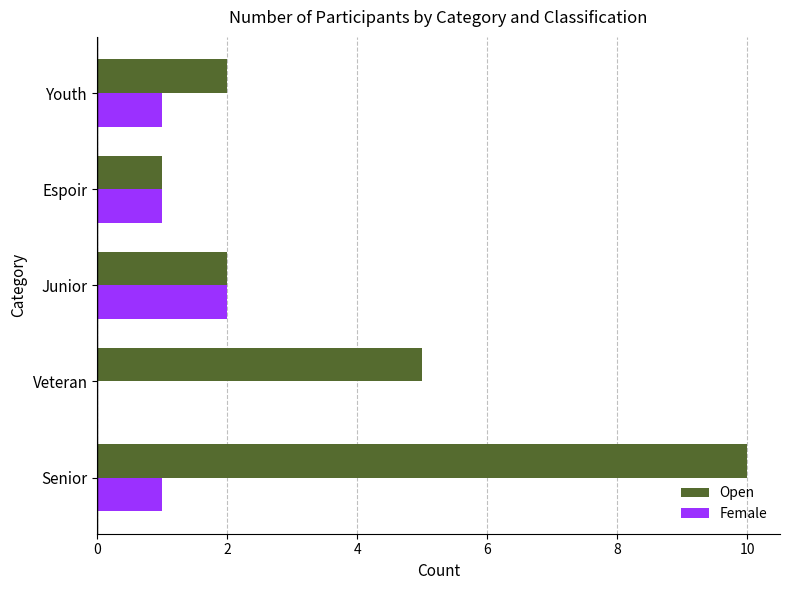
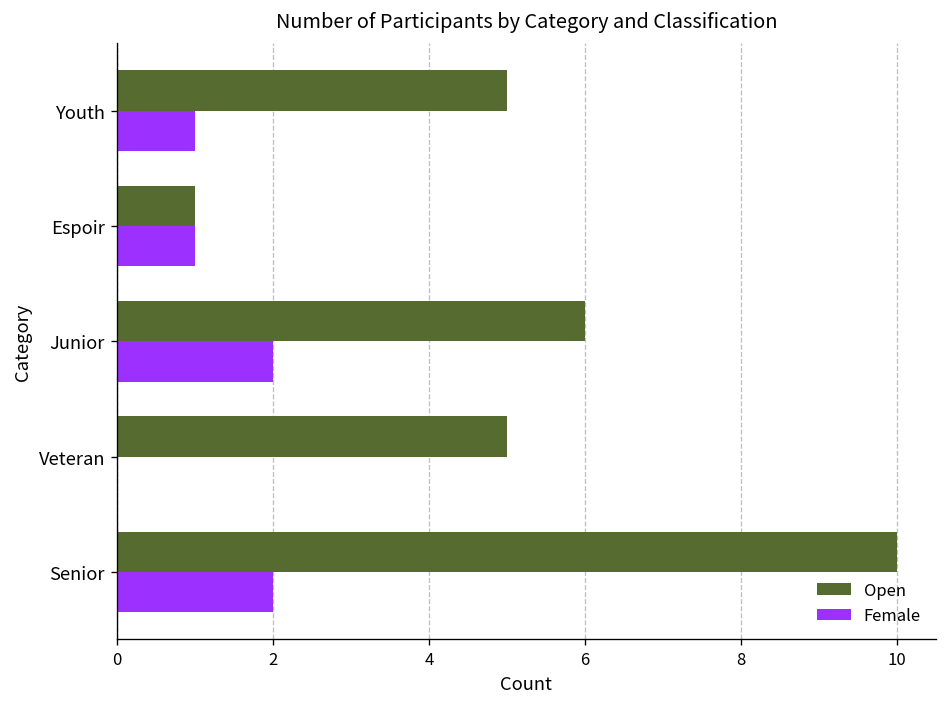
  {
    "Open": {
-     "Youth": 2,
+     "Youth": 5,
      "Espoir": 1,
-     "Junior": 2,
+     "Junior": 6,
      "Veteran": 5,
      "Senior": 10
    },
    "Female": {
      "Youth": 1,
      "Espoir": 1,
      "Junior": 2,
      "Veteran": 0,
-     "Senior": 1
+     "Senior": 2
    }
  }
